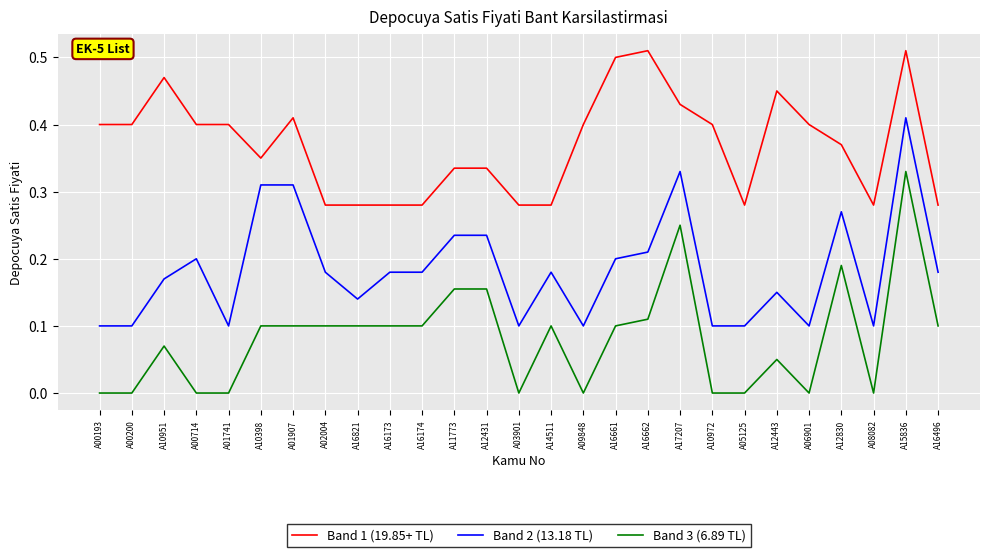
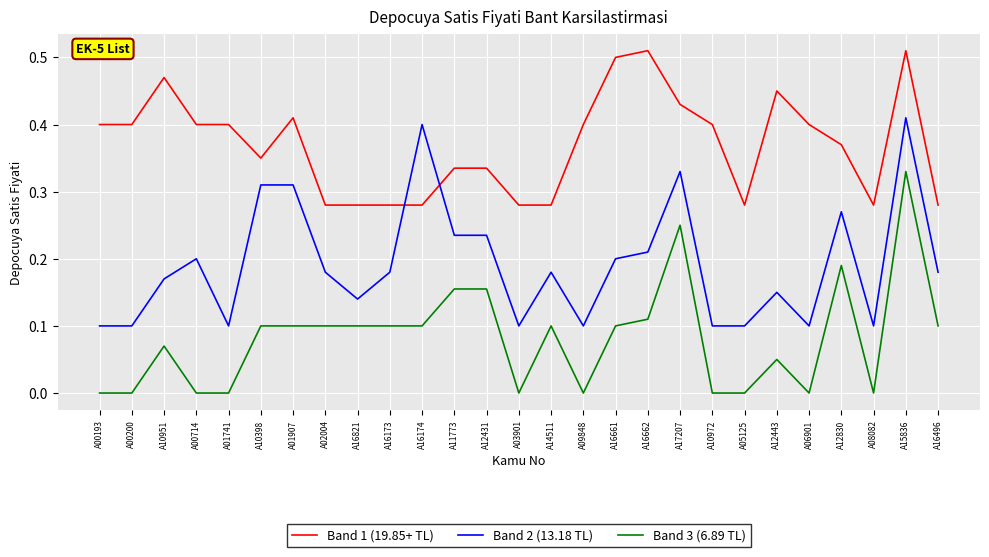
  {
    "Band 1 (19.85+ TL)": {
      "A00193": 0.40,
      "A00200": 0.40,
      "A10951": 0.47,
      "A00714": 0.40,
      "A01741": 0.40,
      "A10398": 0.35,
      "A01907": 0.41,
      "A02004": 0.28,
      "A16821": 0.28,
      "A16173": 0.28,
      "A16174": 0.28,
      "A11773": 0.34,
      "A12431": 0.34,
      "A03901": 0.28,
      "A14511": 0.28,
      "A09848": 0.40,
      "A16661": 0.50,
      "A16662": 0.51,
      "A17207": 0.43,
      "A10972": 0.40,
      "A05125": 0.28,
      "A12443": 0.45,
      "A06901": 0.40,
      "A12830": 0.37,
      "A08082": 0.28,
      "A15836": 0.51,
      "A16496": 0.28
    },
    "Band 2 (13.18 TL)": {
      "A00193": 0.10,
      "A00200": 0.10,
      "A10951": 0.17,
      "A00714": 0.20,
      "A01741": 0.10,
      "A10398": 0.31,
      "A01907": 0.31,
      "A02004": 0.18,
      "A16821": 0.14,
      "A16173": 0.18,
-     "A16174": 0.18,
+     "A16174": 0.40,
      "A11773": 0.24,
      "A12431": 0.24,
      "A03901": 0.10,
      "A14511": 0.18,
      "A09848": 0.10,
      "A16661": 0.20,
      "A16662": 0.21,
      "A17207": 0.33,
      "A10972": 0.10,
      "A05125": 0.10,
      "A12443": 0.15,
      "A06901": 0.10,
      "A12830": 0.27,
      "A08082": 0.10,
      "A15836": 0.41,
      "A16496": 0.18
    },
    "Band 3 (6.89 TL)": {
      "A00193": 0.00,
      "A00200": 0.00,
      "A10951": 0.07,
      "A00714": 0.00,
      "A01741": 0.00,
      "A10398": 0.10,
      "A01907": 0.10,
      "A02004": 0.10,
      "A16821": 0.10,
      "A16173": 0.10,
      "A16174": 0.10,
      "A11773": 0.16,
      "A12431": 0.16,
      "A03901": 0.00,
      "A14511": 0.10,
      "A09848": 0.00,
      "A16661": 0.10,
      "A16662": 0.11,
      "A17207": 0.25,
      "A10972": 0.00,
      "A05125": 0.00,
      "A12443": 0.05,
      "A06901": 0.00,
      "A12830": 0.19,
      "A08082": 0.00,
      "A15836": 0.33,
      "A16496": 0.10
    }
  }
